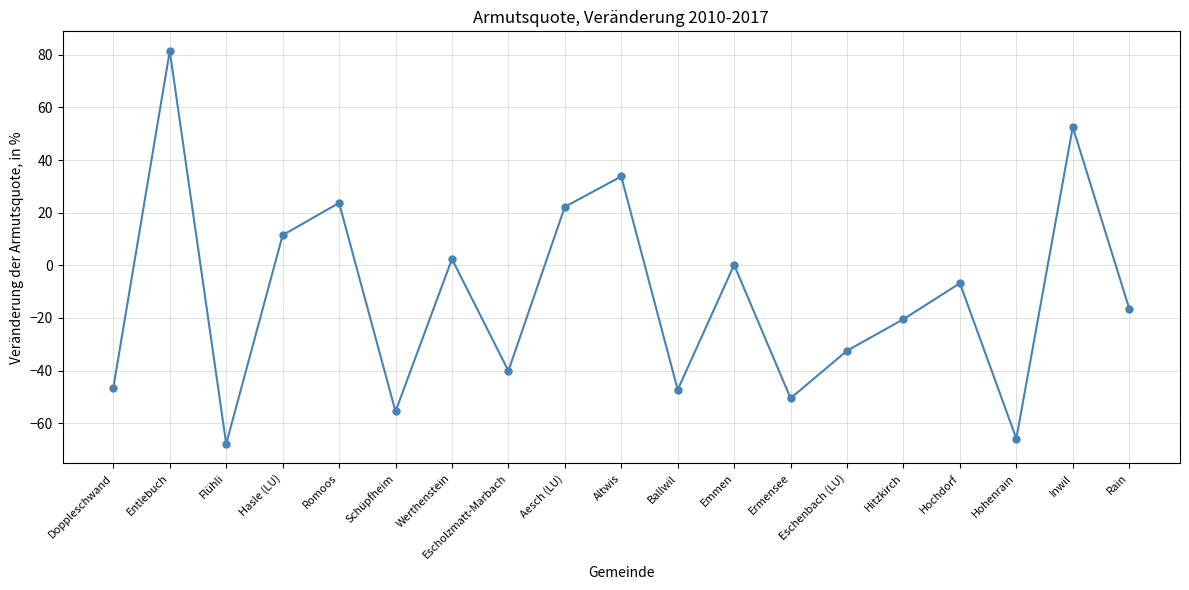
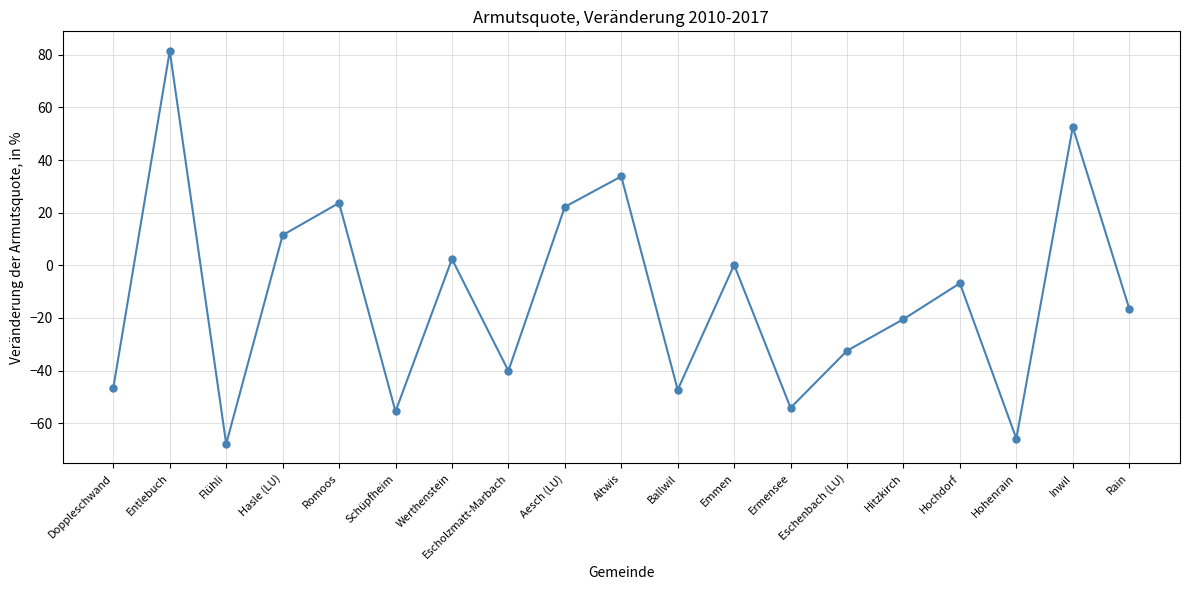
  {
    "Doppleschwand": -47,
    "Entlebuch": 81,
    "Flühli": -68,
    "Hasle (LU)": 11,
    "Romoos": 24,
    "Schüpfheim": -56,
    "Werthenstein": 2,
    "Escholzmatt-Marbach": -40,
    "Aesch (LU)": 22,
    "Altwis": 34,
    "Ballwil": -47,
    "Emmen": 0,
-   "Ermensee": -51,
+   "Ermensee": -54,
    "Eschenbach (LU)": -32,
    "Hitzkirch": -20,
    "Hochdorf": -7,
    "Hohenrain": -66,
    "Inwil": 53,
    "Rain": -16
  }
